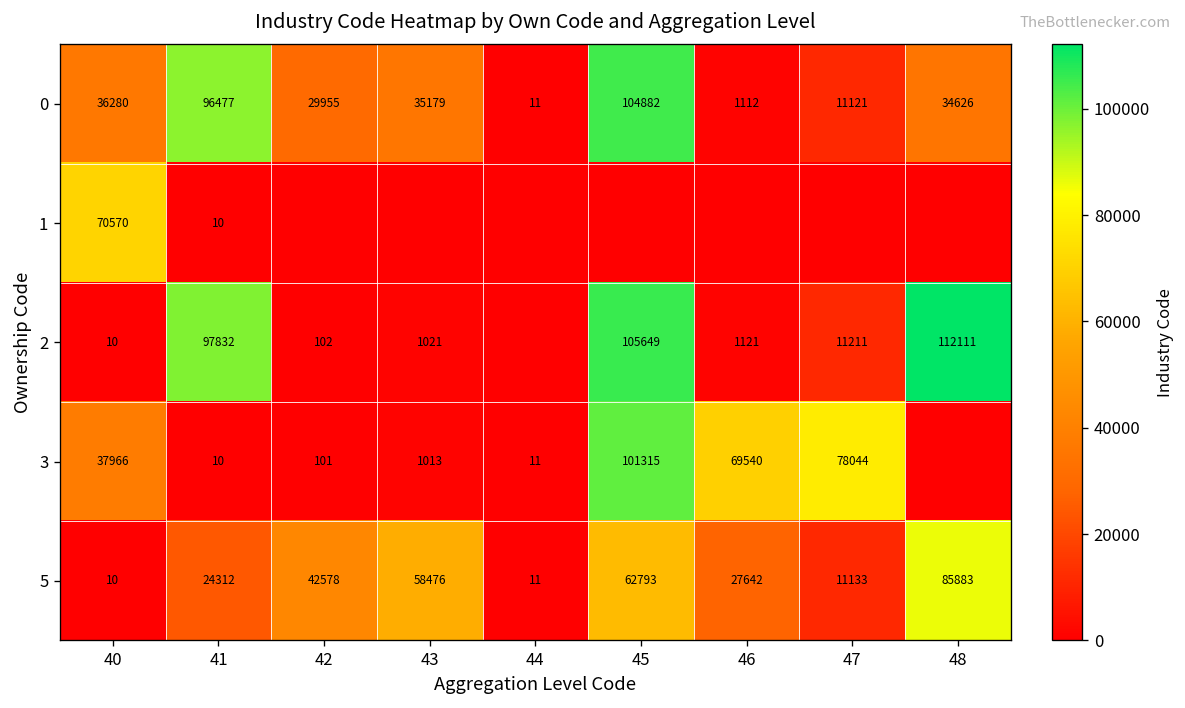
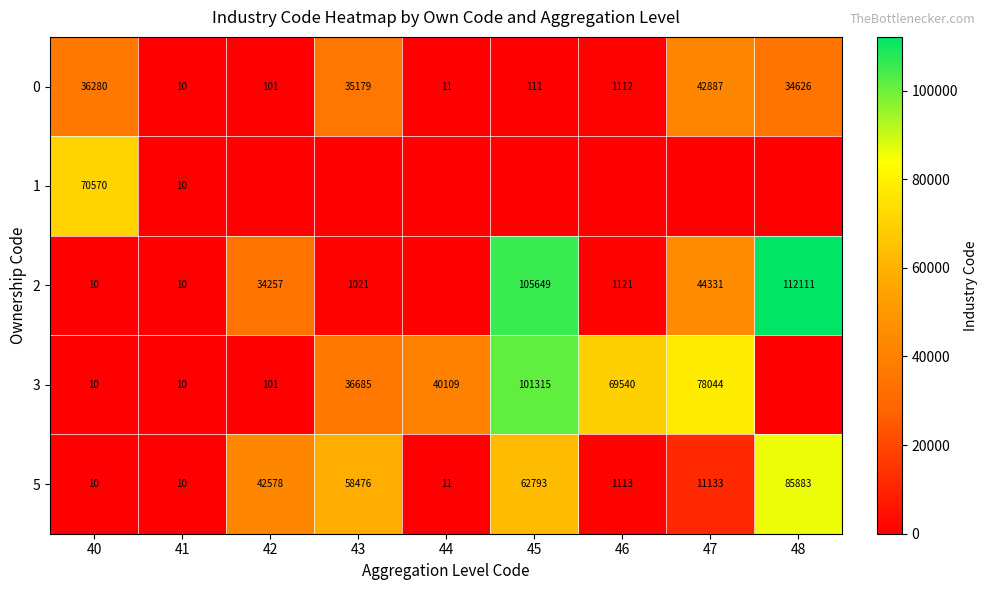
  {
    "0": {
      "40": 36280,
-     "41": 96477,
-     "42": 29955,
+     "41": 10,
+     "42": 101,
      "43": 35179,
      "44": 11,
-     "45": 104882,
+     "45": 111,
      "46": 1112,
-     "47": 11121,
+     "47": 42887,
      "48": 34626
    },
    "1": {
      "40": 70570,
      "41": 10
    },
    "2": {
      "40": 10,
-     "41": 97832,
-     "42": 102,
+     "41": 10,
+     "42": 34257,
      "43": 1021,
      "45": 105649,
      "46": 1121,
-     "47": 11211,
+     "47": 44331,
      "48": 112111
    },
    "3": {
-     "40": 37966,
+     "40": 10,
      "41": 10,
      "42": 101,
-     "43": 1013,
-     "44": 11,
+     "43": 36685,
+     "44": 40109,
      "45": 101315,
      "46": 69540,
      "47": 78044
    },
    "5": {
      "40": 10,
-     "41": 24312,
+     "41": 10,
      "42": 42578,
      "43": 58476,
      "44": 11,
      "45": 62793,
-     "46": 27642,
+     "46": 1113,
      "47": 11133,
      "48": 85883
    }
  }
